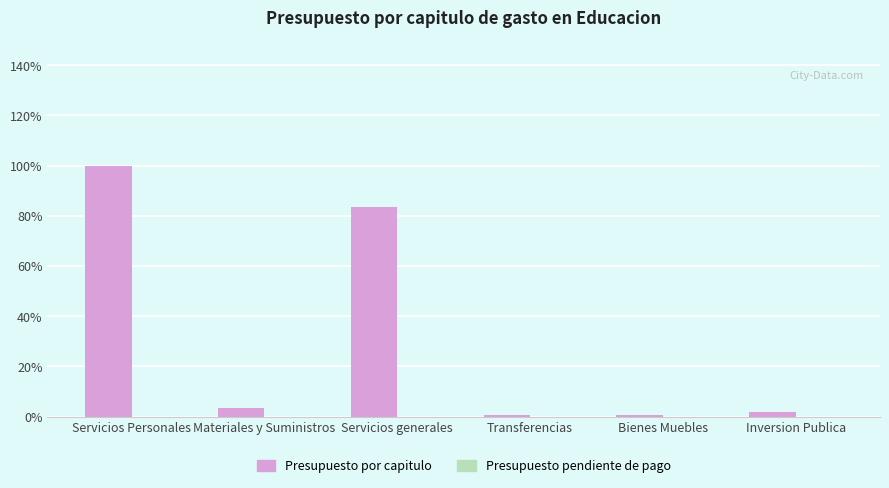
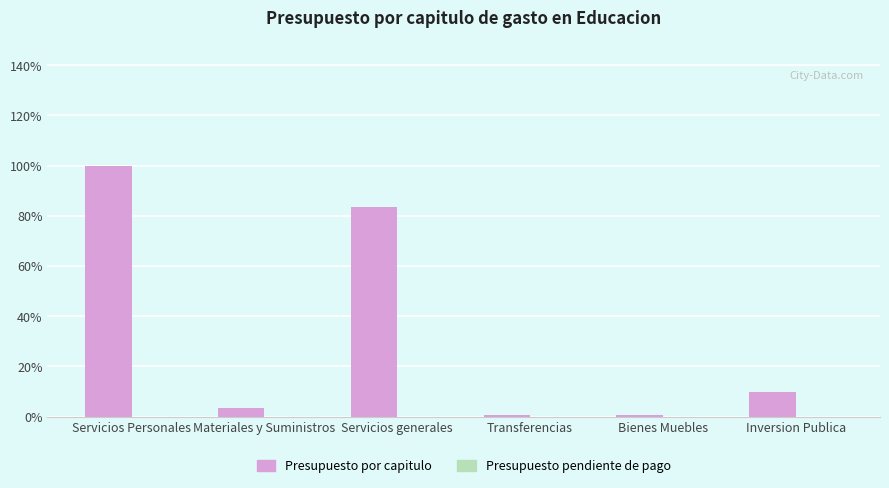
  {
    "Presupuesto por capitulo": {
      "Servicios Personales": "100%",
      "Materiales y Suministros": "4%",
      "Servicios generales": "83%",
-     "Inversion Publica": "2%"
+     "Inversion Publica": "10%"
    },
    "Presupuesto pendiente de pago": {
      "Servicios Personales": "0%",
      "Materiales y Suministros": "0%",
      "Servicios generales": "0%",
      "Transferencias": "0%",
      "Bienes Muebles": "0%",
      "Inversion Publica": "0%"
    }
  }
